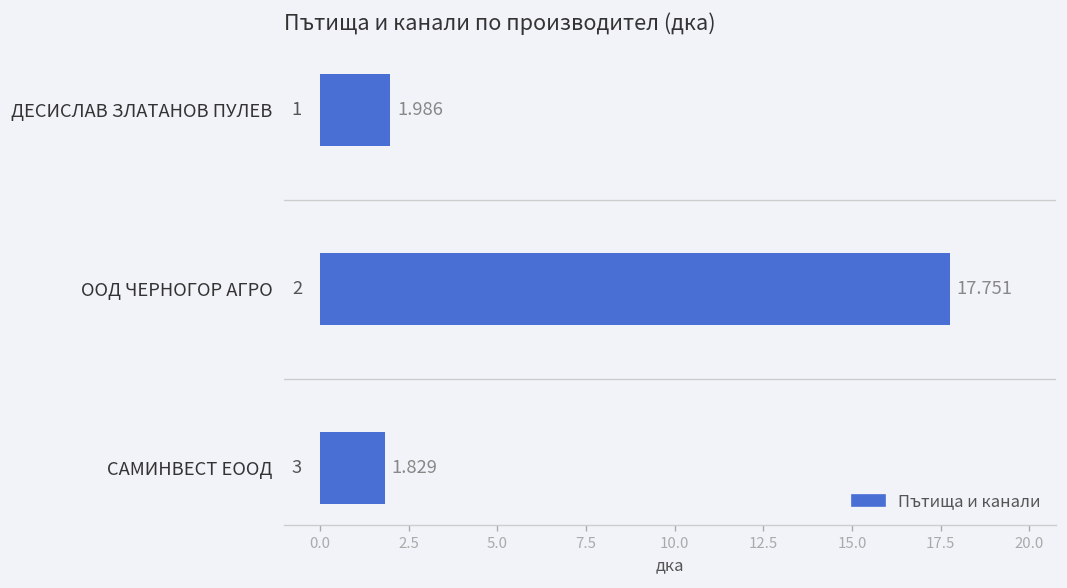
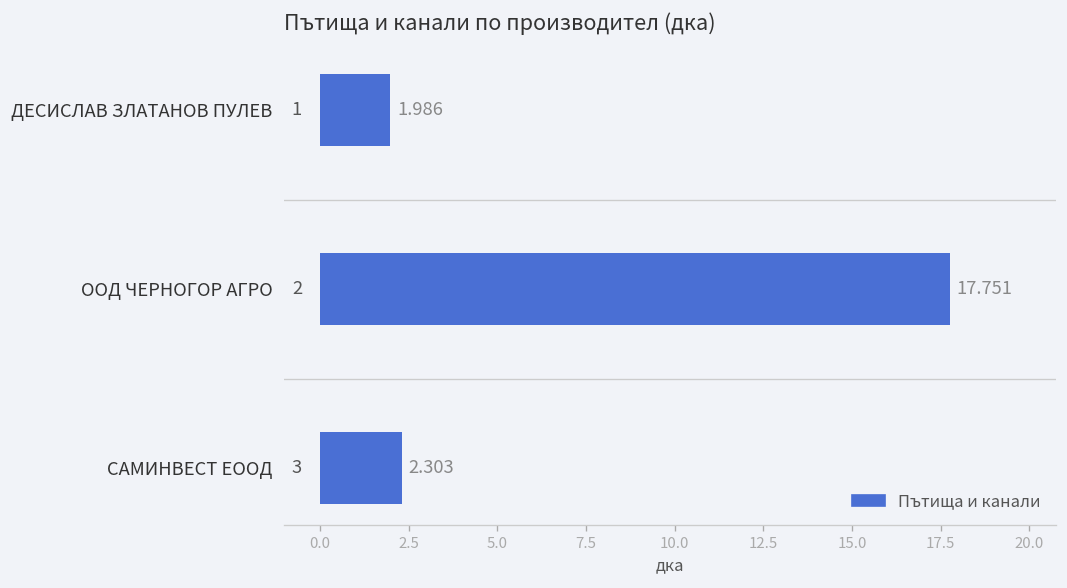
  {
    "ДЕСИСЛАВ ЗЛАТАНОВ ПУЛЕВ": 1.986,
    "ООД ЧЕРНОГОР АГРО": 17.751,
-   "САМИНВЕСТ ЕООД": 1.829
+   "САМИНВЕСТ ЕООД": 2.303
  }
